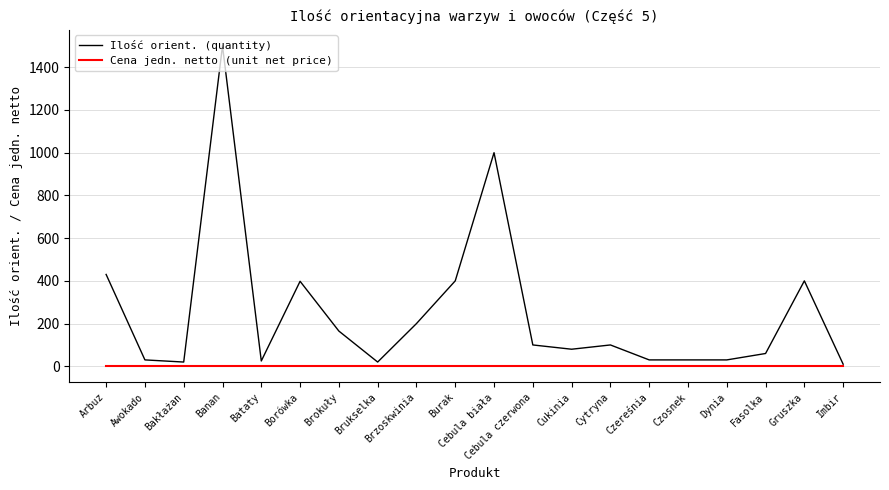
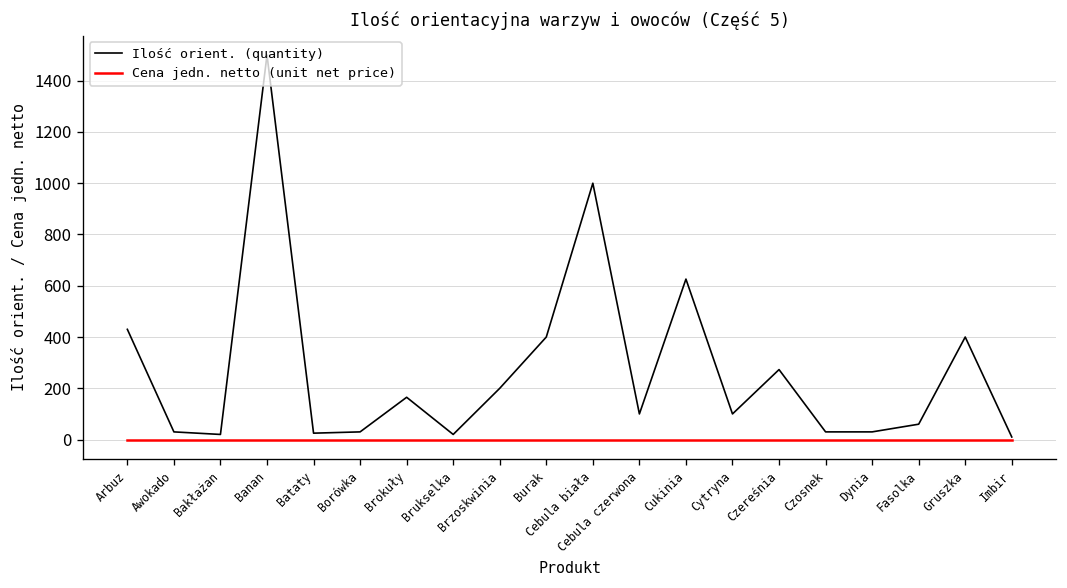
  {
    "Ilość orient. (quantity)": {
      "Arbuz": 430,
      "Awokado": 30,
      "Bakłażan": 20,
      "Bataty": 30,
-     "Borówka": 400,
+     "Borówka": 30,
      "Brokuły": 170,
      "Brukselka": 20,
      "Brzoskwinia": 200,
      "Burak": 400,
      "Cebula biała": 1000,
      "Cebula czerwona": 100,
-     "Cukinia": 80,
+     "Cukinia": 630,
      "Cytryna": 100,
-     "Czereśnia": 30,
+     "Czereśnia": 270,
      "Czosnek": 30,
      "Dynia": 30,
      "Fasolka": 60,
      "Gruszka": 400
    },
    "Cena jedn. netto (unit net price)": {
      "Arbuz": 0,
      "Awokado": 0,
      "Bakłażan": 0,
      "Banan": 0,
      "Bataty": 0,
      "Borówka": 0,
      "Brokuły": 0,
      "Brukselka": 0,
      "Brzoskwinia": 0,
      "Burak": 0,
      "Cebula biała": 0,
      "Cebula czerwona": 0,
      "Cukinia": 0,
      "Cytryna": 0,
      "Czereśnia": 0,
      "Czosnek": 0,
      "Dynia": 0,
      "Fasolka": 0,
      "Gruszka": 0
    }
  }
